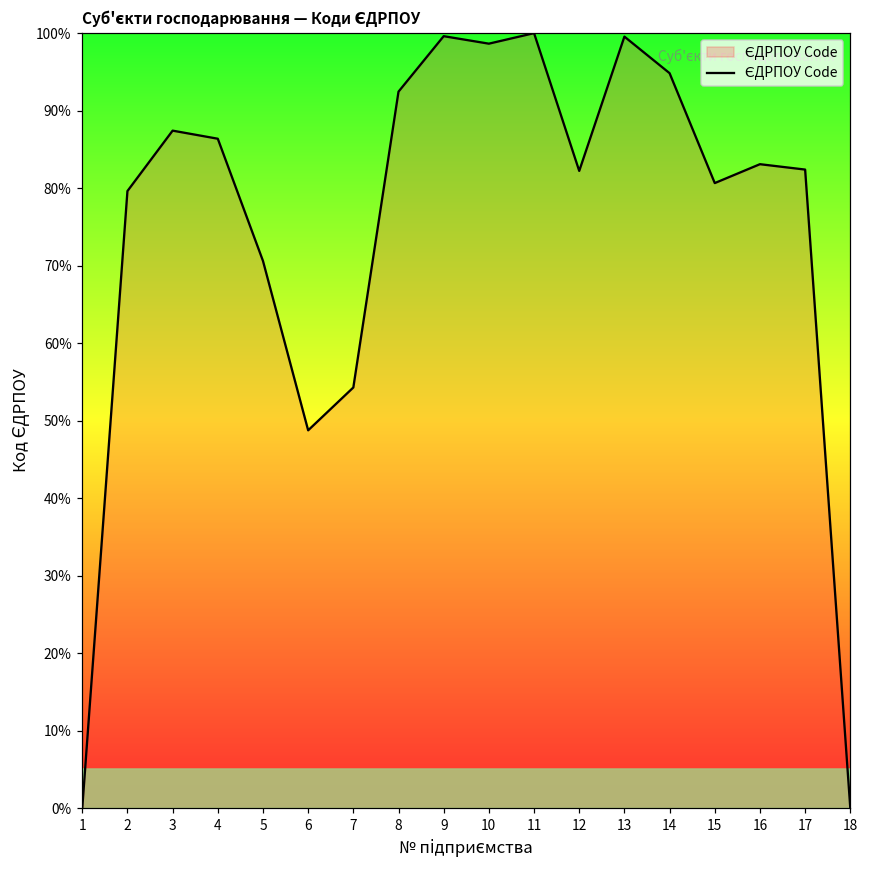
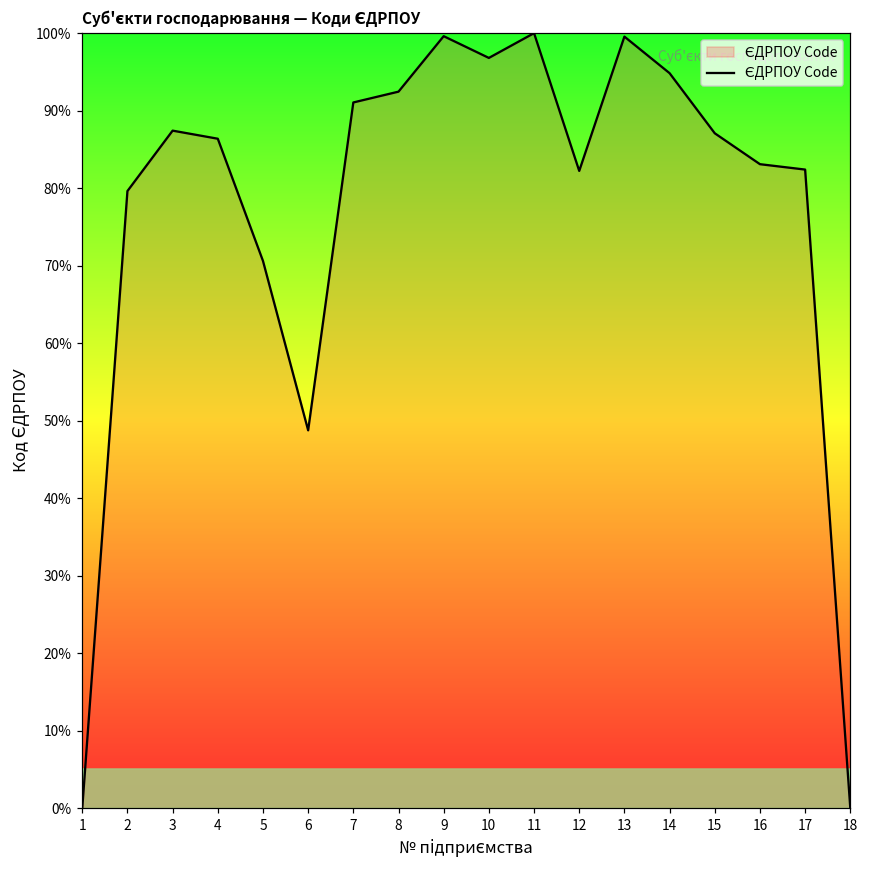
  {
    "2": "80%",
    "3": "87%",
    "4": "86%",
    "5": "71%",
    "6": "49%",
-   "7": "54%",
+   "7": "91%",
    "8": "92%",
    "9": "100%",
-   "10": "99%",
+   "10": "97%",
    "11": "100%",
    "12": "82%",
    "13": "100%",
    "14": "95%",
-   "15": "81%",
+   "15": "87%",
    "16": "83%",
    "17": "82%"
  }
